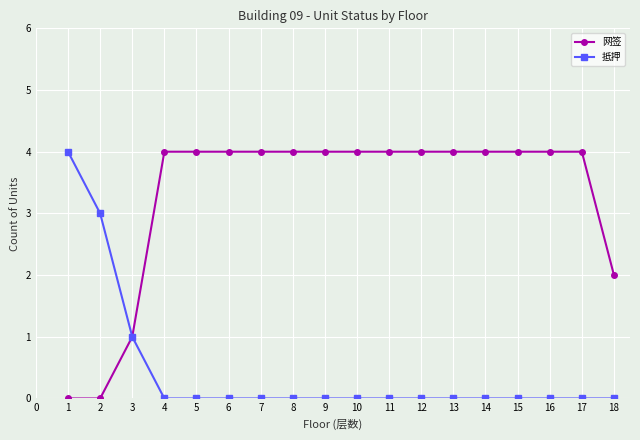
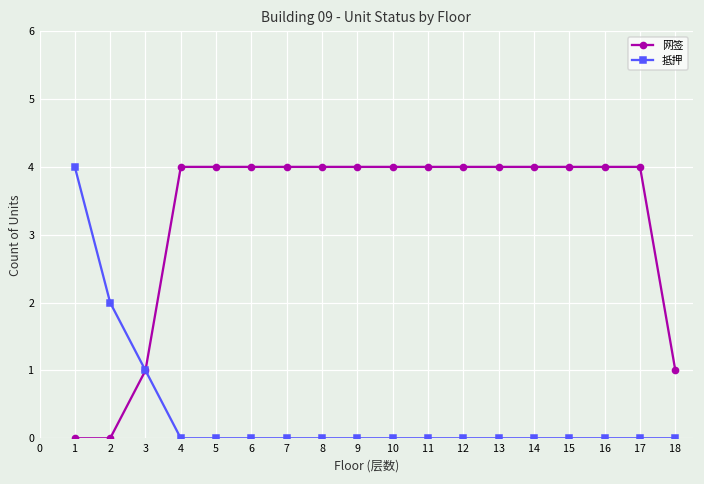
  {
    "网签": {
      "1": 0,
      "2": 0,
      "4": 4,
      "5": 4,
      "6": 4,
      "7": 4,
      "8": 4,
      "9": 4,
      "10": 4,
      "11": 4,
      "12": 4,
      "13": 4,
      "14": 4,
      "15": 4,
      "16": 4,
      "17": 4,
-     "18": 2
+     "18": 1
    },
    "抵押": {
      "1": 4,
-     "2": 3,
+     "2": 2,
      "4": 0,
      "5": 0,
      "6": 0,
      "7": 0,
      "8": 0,
      "9": 0,
      "10": 0,
      "11": 0,
      "12": 0,
      "13": 0,
      "14": 0,
      "15": 0,
      "16": 0,
      "17": 0,
      "18": 0
    }
  }
